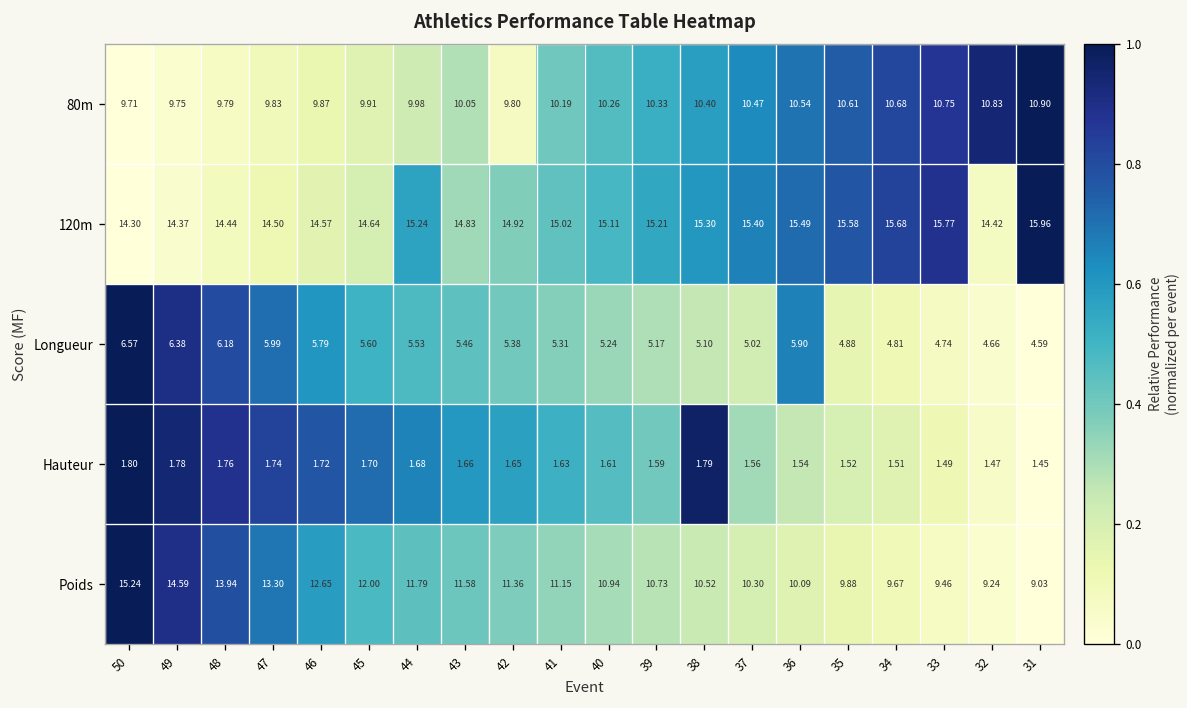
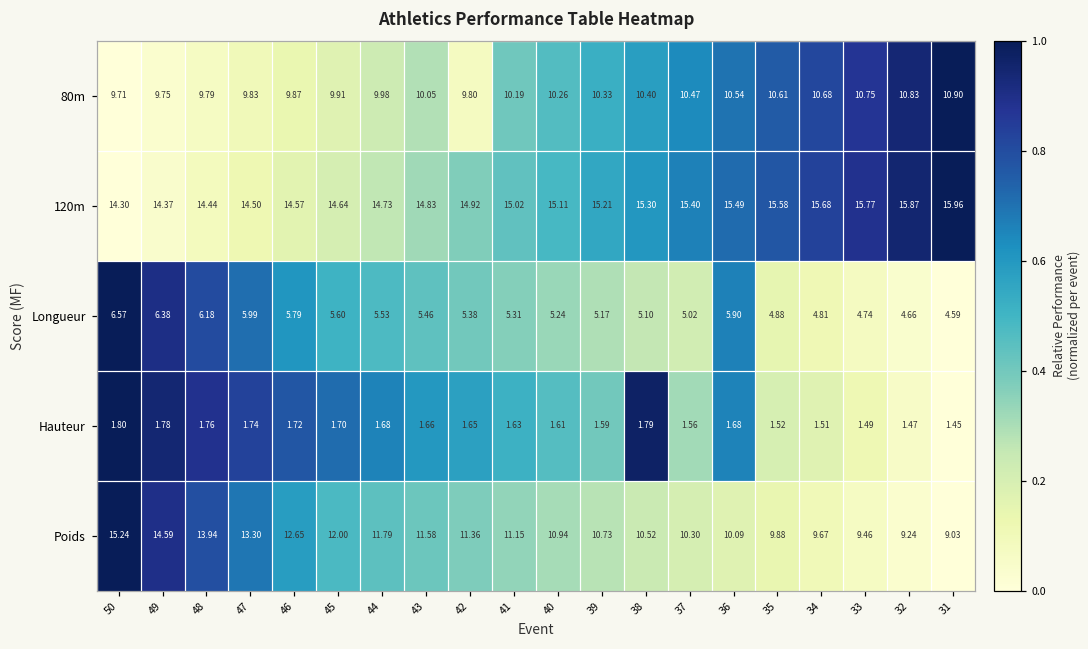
  {
    "80m": {
      "50": 9.71,
      "49": 9.75,
      "48": 9.79,
      "47": 9.83,
      "46": 9.87,
      "45": 9.91,
      "44": 9.98,
      "43": 10.05,
      "42": 9.80,
      "41": 10.19,
      "40": 10.26,
      "39": 10.33,
      "38": 10.40,
      "37": 10.47,
      "36": 10.54,
      "35": 10.61,
      "34": 10.68,
      "33": 10.75,
      "32": 10.83,
      "31": 10.90
    },
    "120m": {
      "50": 14.30,
      "49": 14.37,
      "48": 14.44,
      "47": 14.50,
      "46": 14.57,
      "45": 14.64,
-     "44": 15.24,
+     "44": 14.73,
      "43": 14.83,
      "42": 14.92,
      "41": 15.02,
      "40": 15.11,
      "39": 15.21,
      "38": 15.30,
      "37": 15.40,
      "36": 15.49,
      "35": 15.58,
      "34": 15.68,
      "33": 15.77,
-     "32": 14.42,
+     "32": 15.87,
      "31": 15.96
    },
    "Longueur": {
      "50": 6.57,
      "49": 6.38,
      "48": 6.18,
      "47": 5.99,
      "46": 5.79,
      "45": 5.60,
      "44": 5.53,
      "43": 5.46,
      "42": 5.38,
      "41": 5.31,
      "40": 5.24,
      "39": 5.17,
      "38": 5.10,
      "37": 5.02,
      "36": 5.90,
      "35": 4.88,
      "34": 4.81,
      "33": 4.74,
      "32": 4.66,
      "31": 4.59
    },
    "Hauteur": {
      "50": 1.80,
      "49": 1.78,
      "48": 1.76,
      "47": 1.74,
      "46": 1.72,
      "45": 1.70,
      "44": 1.68,
      "43": 1.66,
      "42": 1.65,
      "41": 1.63,
      "40": 1.61,
      "39": 1.59,
      "38": 1.79,
      "37": 1.56,
-     "36": 1.54,
+     "36": 1.68,
      "35": 1.52,
      "34": 1.51,
      "33": 1.49,
      "32": 1.47,
      "31": 1.45
    },
    "Poids": {
      "50": 15.24,
      "49": 14.59,
      "48": 13.94,
      "47": 13.30,
      "46": 12.65,
      "45": 12.00,
      "44": 11.79,
      "43": 11.58,
      "42": 11.36,
      "41": 11.15,
      "40": 10.94,
      "39": 10.73,
      "38": 10.52,
      "37": 10.30,
      "36": 10.09,
      "35": 9.88,
      "34": 9.67,
      "33": 9.46,
      "32": 9.24,
      "31": 9.03
    }
  }
